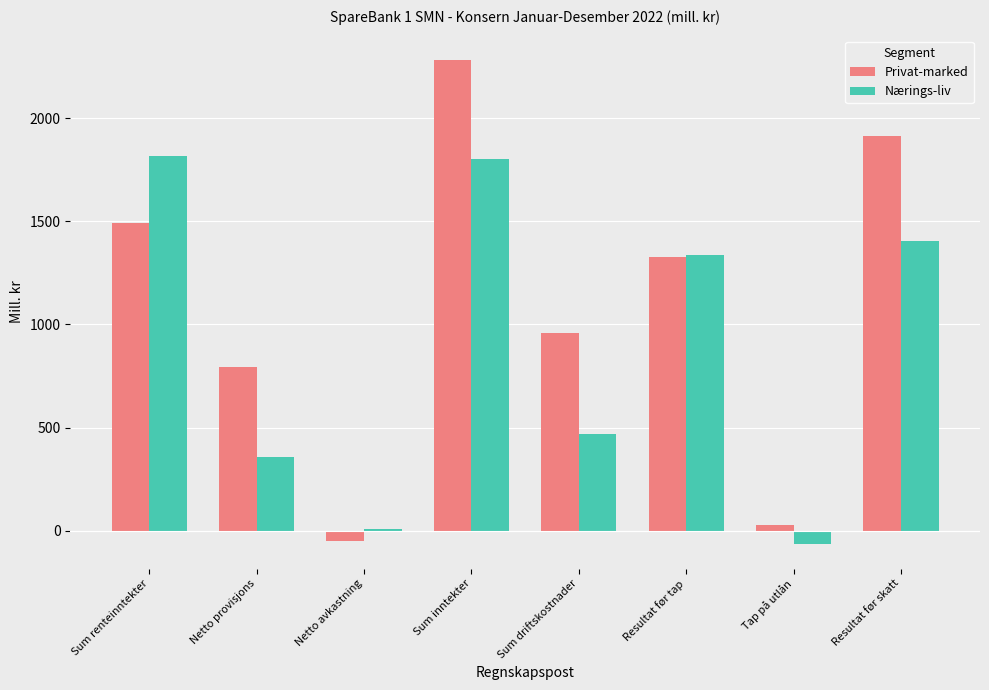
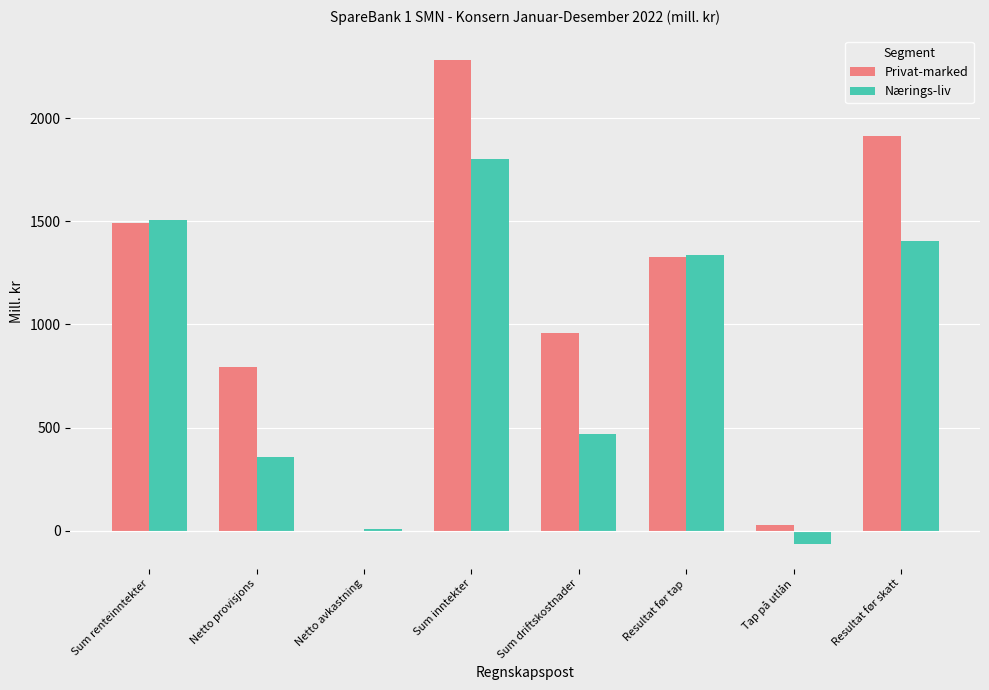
  {
    "Privat-marked": {
      "Sum renteinntekter": 1490,
      "Netto provisjons": 800,
-     "Netto avkastning": -50,
+     "Netto avkastning": 0,
      "Sum inntekter": 2280,
      "Sum driftskostnader": 960,
      "Resultat før tap": 1330,
      "Tap på utlån": 30,
      "Resultat før skatt": 1910
    },
    "Nærings-liv": {
-     "Sum renteinntekter": 1820,
+     "Sum renteinntekter": 1510,
      "Netto provisjons": 360,
      "Sum inntekter": 1800,
      "Sum driftskostnader": 470,
      "Resultat før tap": 1340,
      "Tap på utlån": -70,
      "Resultat før skatt": 1400
    }
  }
